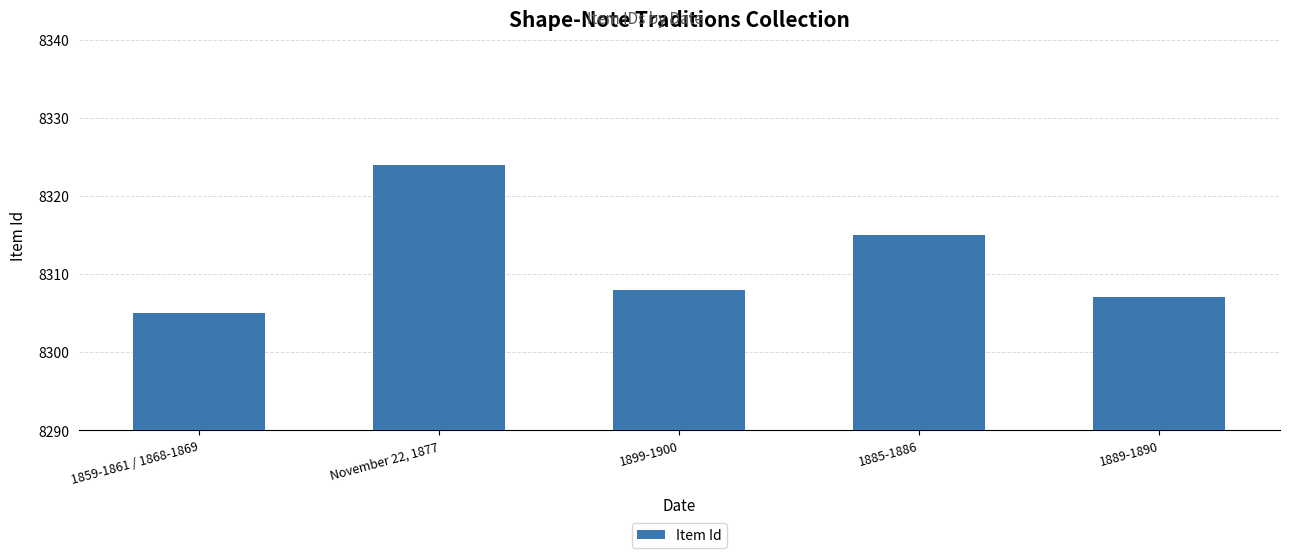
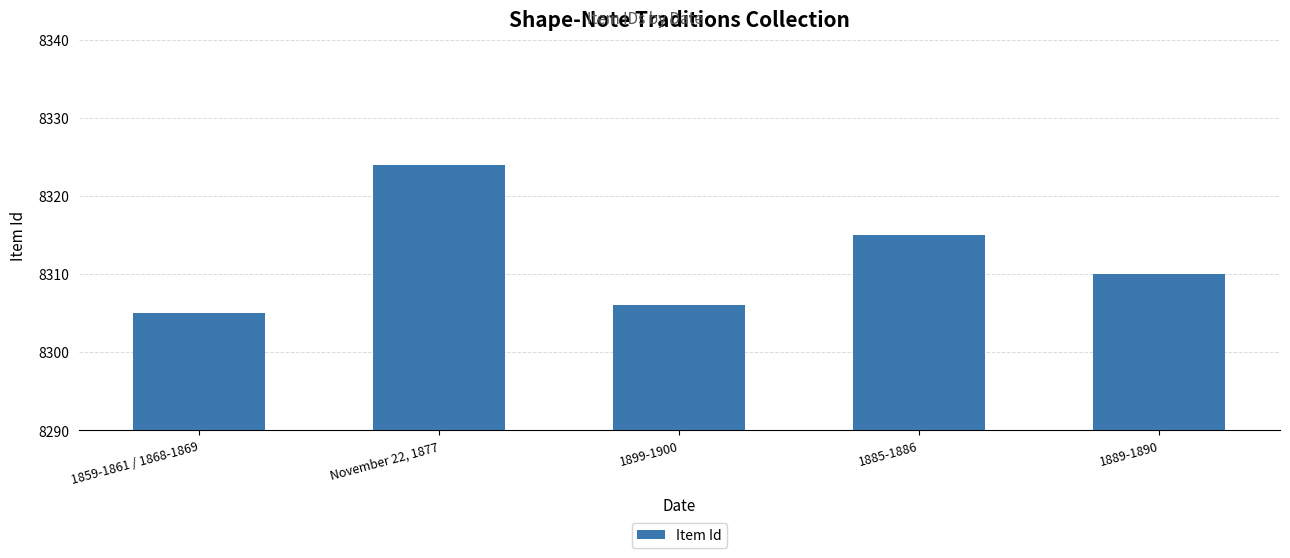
  {
    "1859-1861 / 1868-1869": 8305,
    "November 22, 1877": 8324,
-   "1899-1900": 8308,
+   "1899-1900": 8306,
    "1885-1886": 8315,
-   "1889-1890": 8307
+   "1889-1890": 8310
  }
